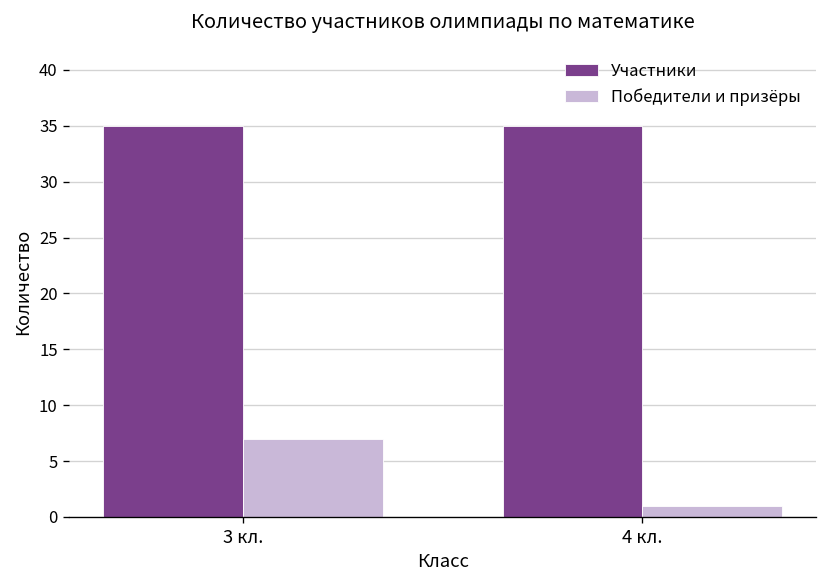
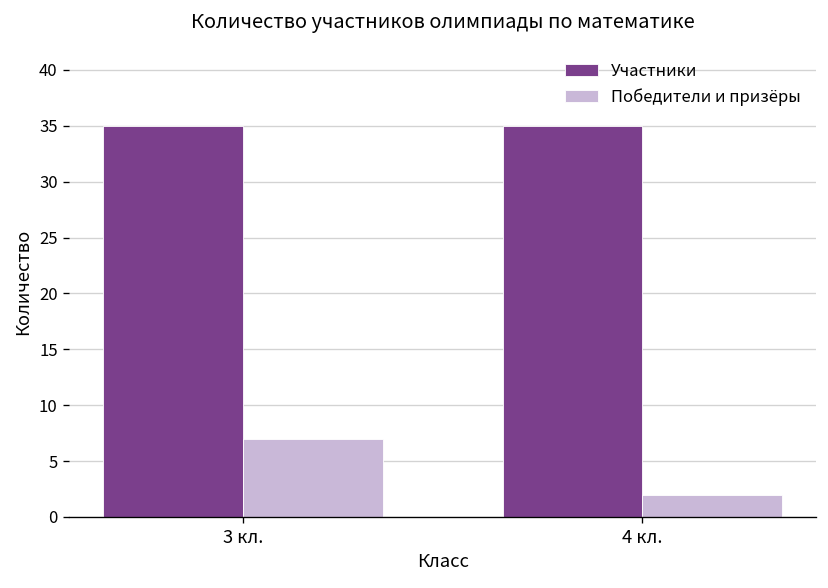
  {
    "Участники": {
      "3 кл.": 35,
      "4 кл.": 35
    },
    "Победители и призёры": {
      "3 кл.": 7,
-     "4 кл.": 1
+     "4 кл.": 2
    }
  }
